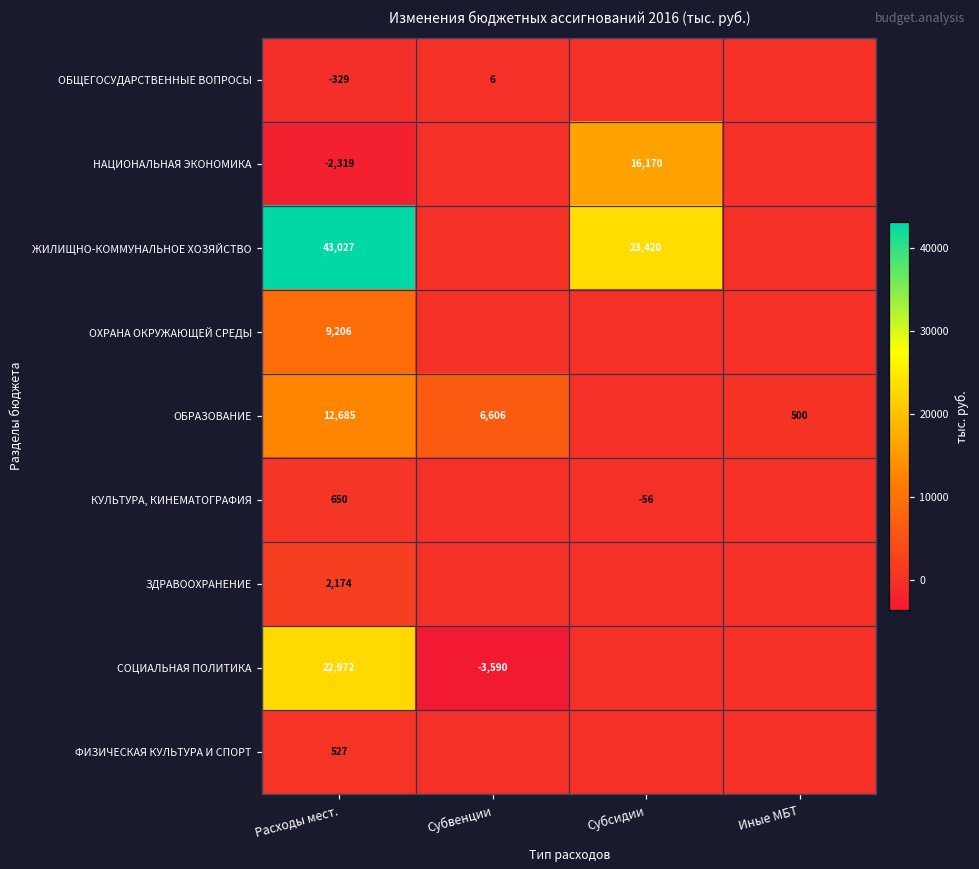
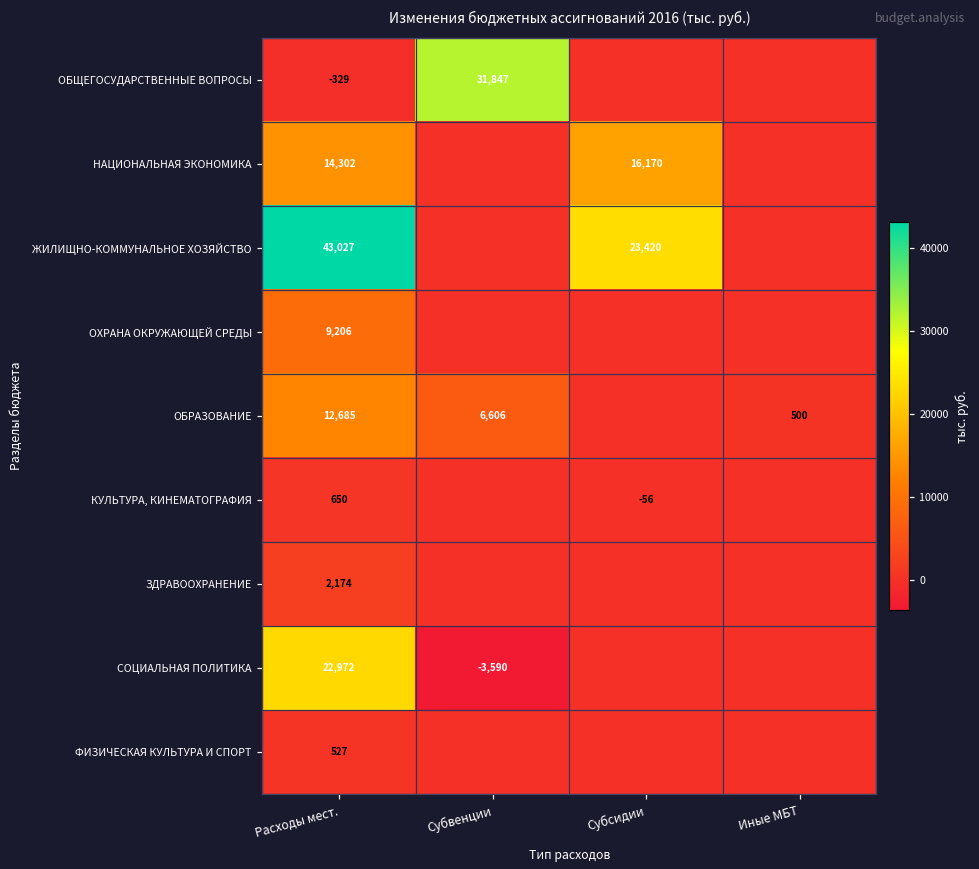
  {
    "ОБЩЕГОСУДАРСТВЕННЫЕ ВОПРОСЫ": {
      "Расходы мест.": "-329",
-     "Субвенции": "6"
+     "Субвенции": "31,847"
    },
    "НАЦИОНАЛЬНАЯ ЭКОНОМИКА": {
-     "Расходы мест.": "-2,319",
+     "Расходы мест.": "14,302",
      "Субсидии": "16,170"
    },
    "ЖИЛИЩНО-КОММУНАЛЬНОЕ ХОЗЯЙСТВО": {
      "Расходы мест.": "43,027",
      "Субсидии": "23,420"
    },
    "ОХРАНА ОКРУЖАЮЩЕЙ СРЕДЫ": {
      "Расходы мест.": "9,206"
    },
    "ОБРАЗОВАНИЕ": {
      "Расходы мест.": "12,685",
      "Субвенции": "6,606",
      "Иные МБТ": "500"
    },
    "КУЛЬТУРА, КИНЕМАТОГРАФИЯ": {
      "Расходы мест.": "650",
      "Субсидии": "-56"
    },
    "ЗДРАВООХРАНЕНИЕ": {
      "Расходы мест.": "2,174"
    },
    "СОЦИАЛЬНАЯ ПОЛИТИКА": {
      "Расходы мест.": "22,972",
      "Субвенции": "-3,590"
    },
    "ФИЗИЧЕСКАЯ КУЛЬТУРА И СПОРТ": {
      "Расходы мест.": "527"
    }
  }
